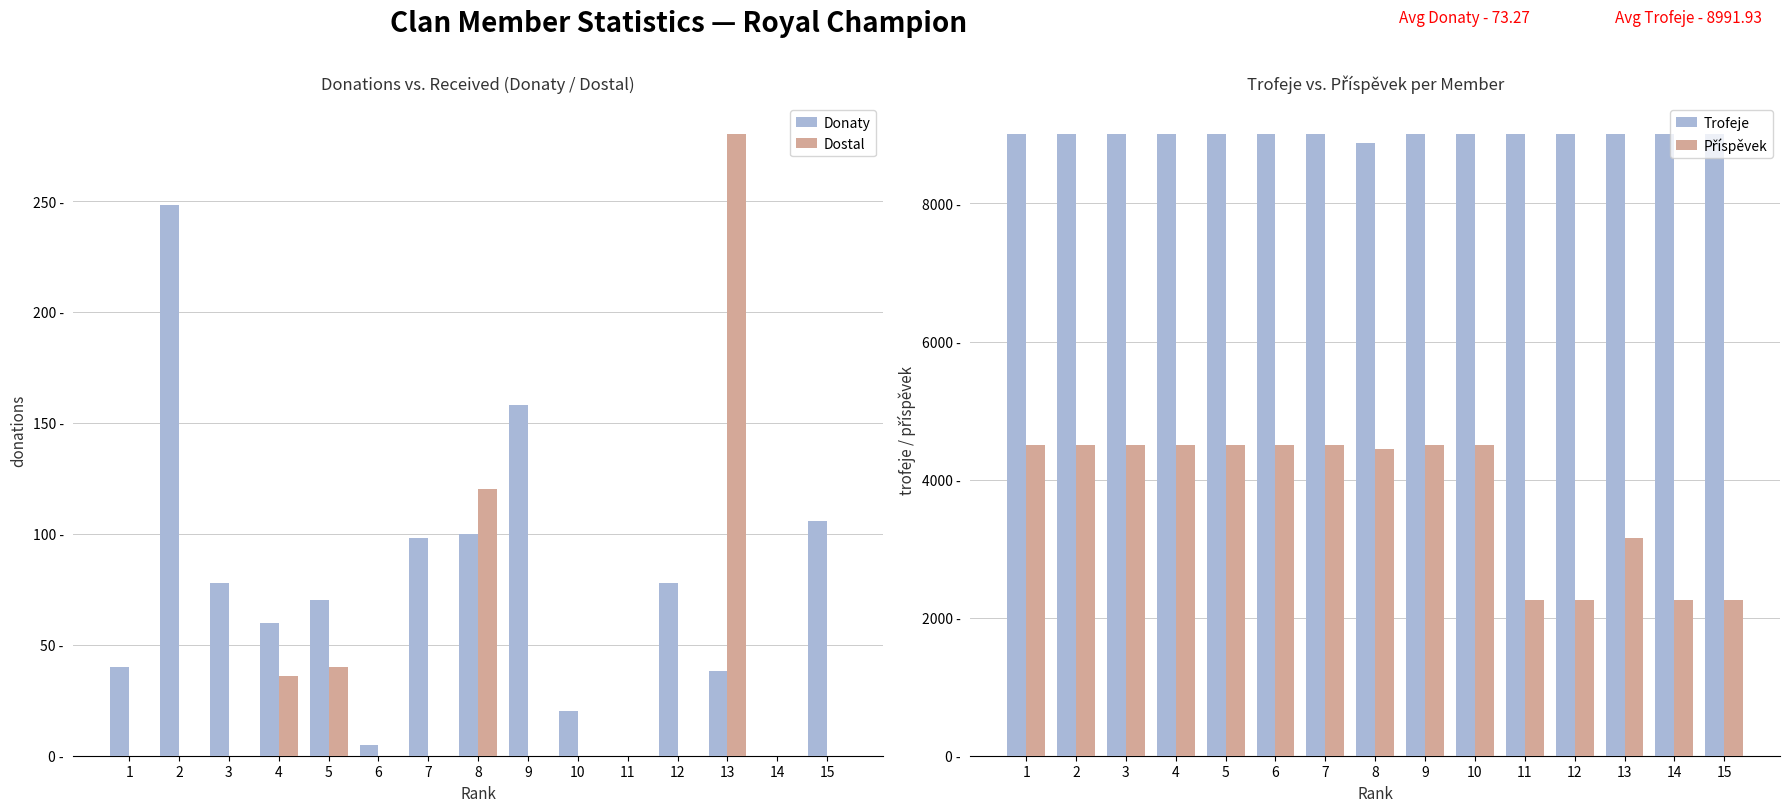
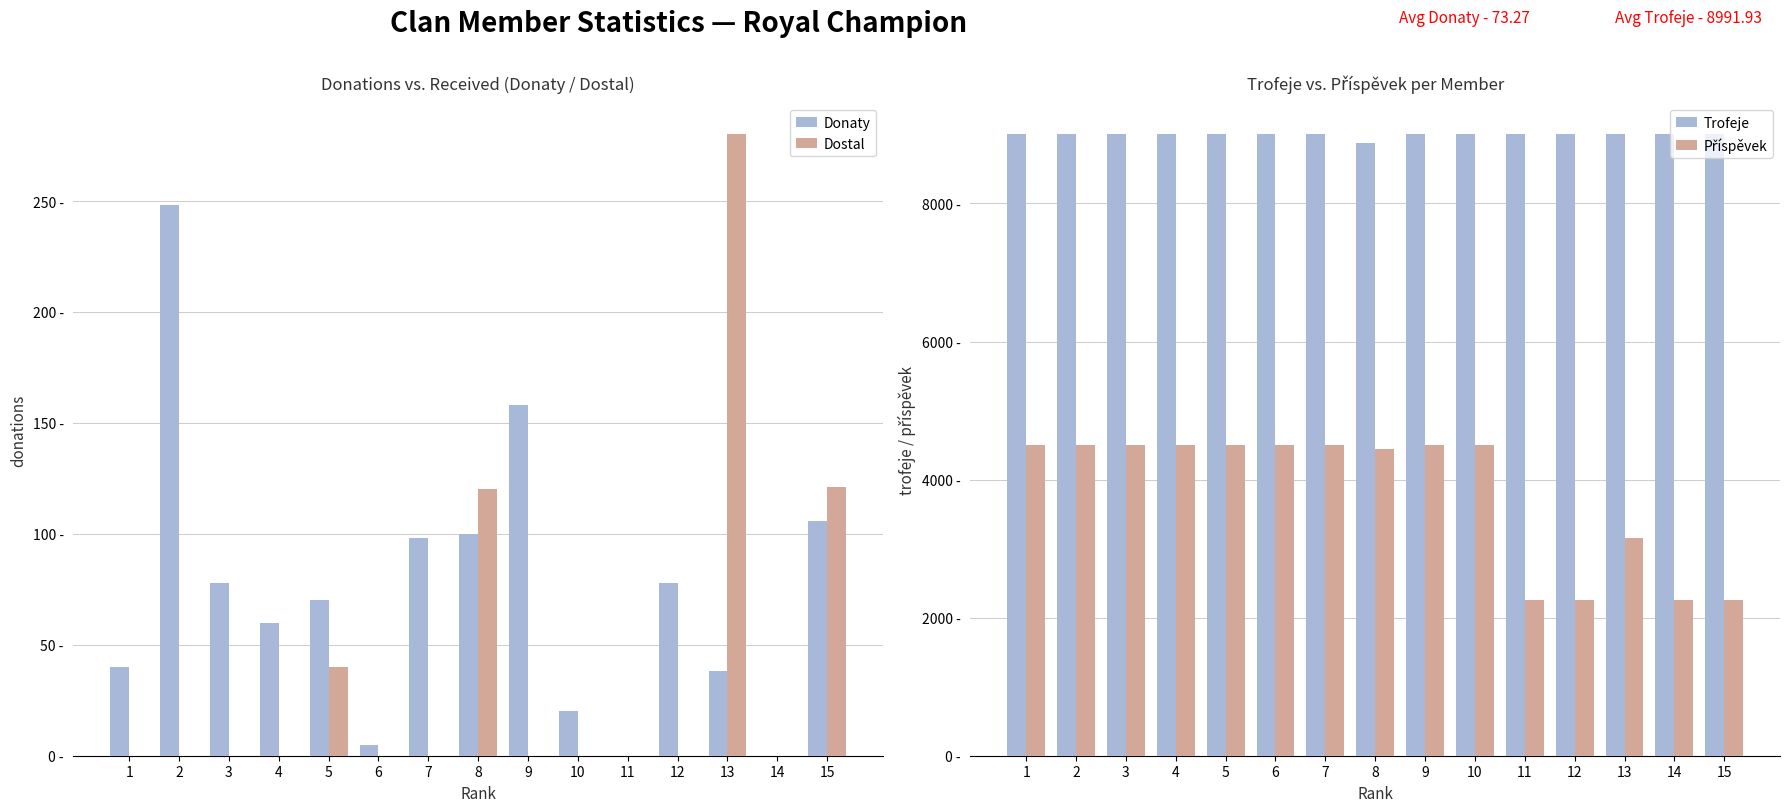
  {
    "Donations vs. Received (Donaty / Dostal)": {
      "Donaty": {
        "1": "40 -",
        "2": "248 -",
        "3": "78 -",
        "4": "60 -",
        "5": "70 -",
        "6": "5 -",
        "7": "98 -",
        "8": "100 -",
        "9": "158 -",
        "10": "20 -",
        "11": "0 -",
        "12": "78 -",
        "13": "38 -",
        "14": "0 -",
        "15": "106 -"
      },
      "Dostal": {
        "1": "0 -",
        "2": "0 -",
        "3": "0 -",
-       "4": "36 -",
+       "4": "0 -",
        "5": "40 -",
        "6": "0 -",
        "7": "0 -",
        "8": "120 -",
        "9": "0 -",
        "10": "0 -",
        "11": "0 -",
        "12": "0 -",
        "13": "280 -",
        "14": "0 -",
-       "15": "0 -"
+       "15": "121 -"
      }
    },
    "Trofeje vs. Příspěvek per Member": {
      "Trofeje": {
        "1": "9000 -",
        "2": "9000 -",
        "3": "9000 -",
        "4": "9000 -",
        "5": "9000 -",
        "6": "9000 -",
        "7": "9000 -",
        "8": "8900 -",
        "9": "9000 -",
        "10": "9000 -",
        "11": "9000 -",
        "12": "9000 -",
        "13": "9000 -",
        "14": "9000 -"
      },
      "Příspěvek": {
        "1": "4500 -",
        "2": "4500 -",
        "3": "4500 -",
        "4": "4500 -",
        "5": "4500 -",
        "6": "4500 -",
        "7": "4500 -",
        "8": "4400 -",
        "9": "4500 -",
        "10": "4500 -",
        "11": "2300 -",
        "12": "2300 -",
        "13": "3100 -",
        "14": "2300 -",
        "15": "2300 -"
      }
    }
  }
